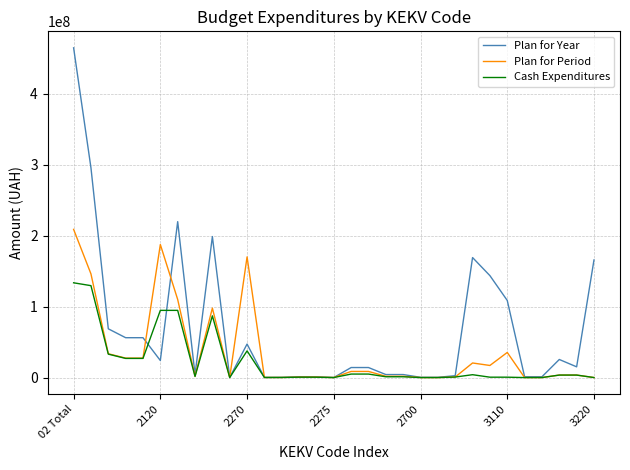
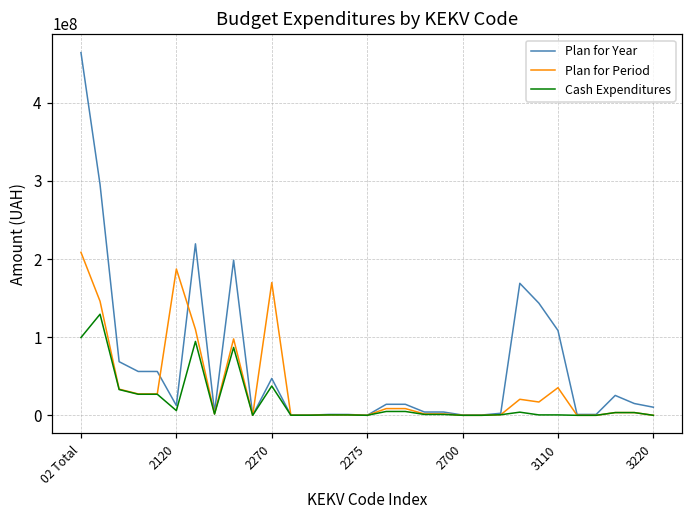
  {
    "Plan for Year": {
      "02 Total": 460000000,
-     "2120": 20000000,
+     "2120": 10000000,
      "2270": 50000000,
      "3110": 110000000,
-     "3220": 170000000
+     "3220": 10000000
    },
    "Plan for Period": {
      "02 Total": 210000000,
      "2120": 190000000,
      "2270": 170000000,
      "3110": 40000000
    },
    "Cash Expenditures": {
-     "02 Total": 130000000,
-     "2120": 90000000,
+     "02 Total": 100000000,
+     "2120": 10000000,
      "2270": 40000000,
      "3110": 0
    }
  }
